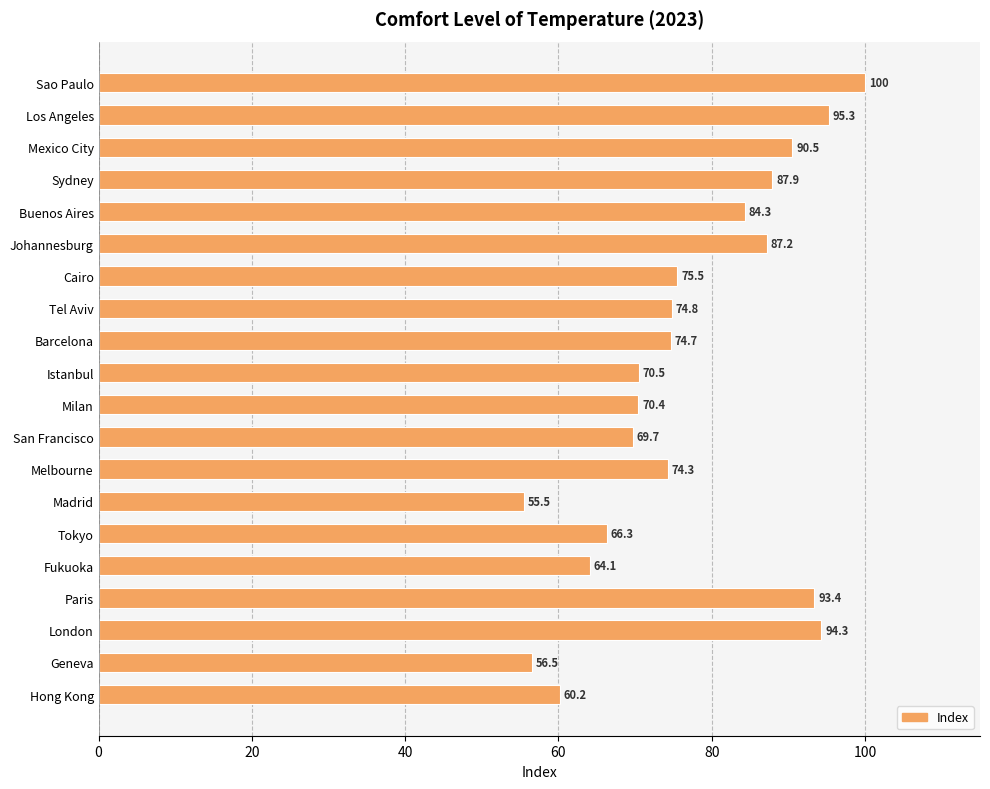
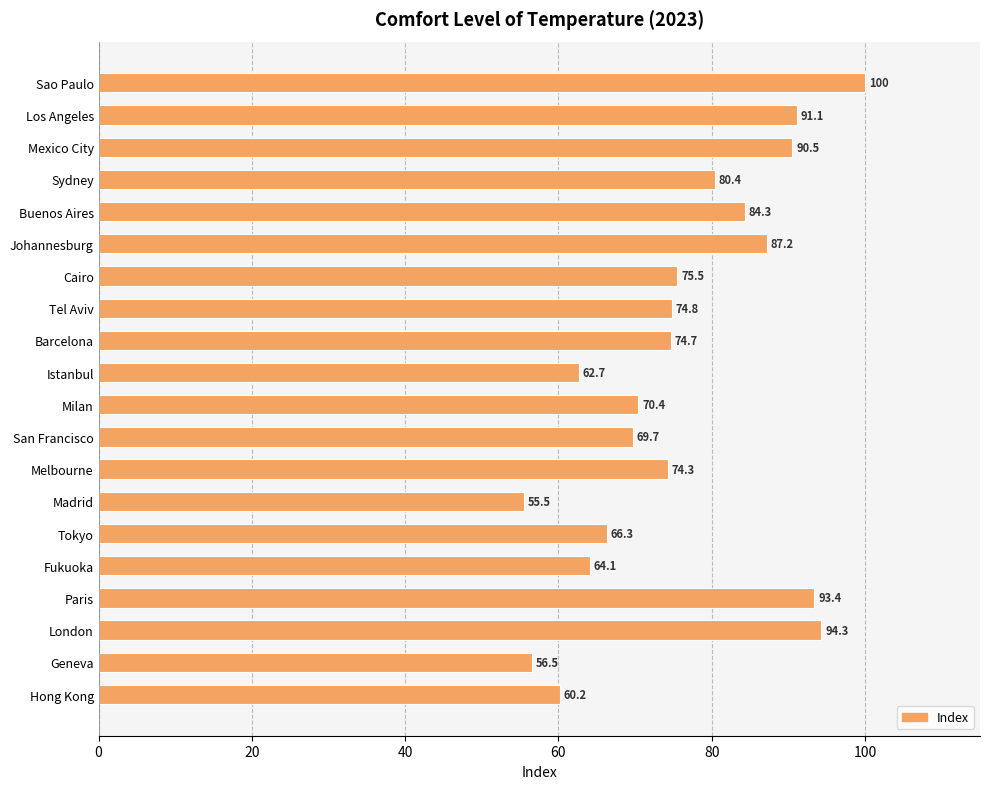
  {
    "Sao Paulo": 100,
-   "Los Angeles": 95.3,
+   "Los Angeles": 91.1,
    "Mexico City": 90.5,
-   "Sydney": 87.9,
+   "Sydney": 80.4,
    "Buenos Aires": 84.3,
    "Johannesburg": 87.2,
    "Cairo": 75.5,
    "Tel Aviv": 74.8,
    "Barcelona": 74.7,
-   "Istanbul": 70.5,
+   "Istanbul": 62.7,
    "Milan": 70.4,
    "San Francisco": 69.7,
    "Melbourne": 74.3,
    "Madrid": 55.5,
    "Tokyo": 66.3,
    "Fukuoka": 64.1,
    "Paris": 93.4,
    "London": 94.3,
    "Geneva": 56.5,
    "Hong Kong": 60.2
  }
